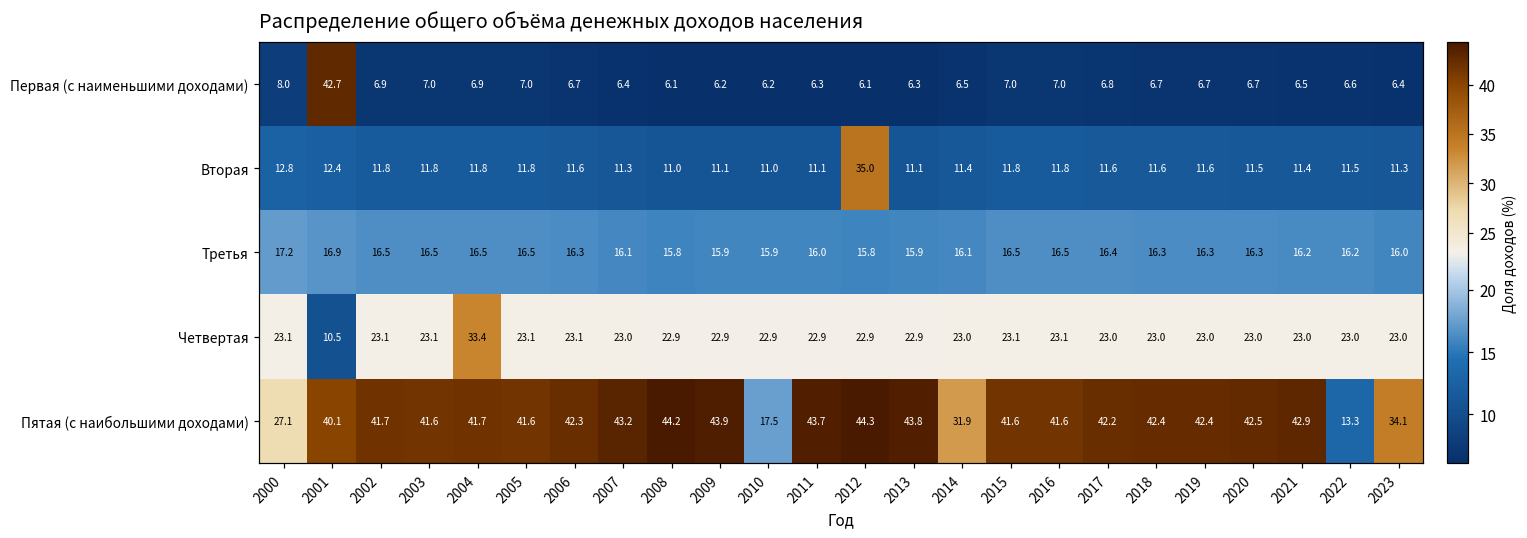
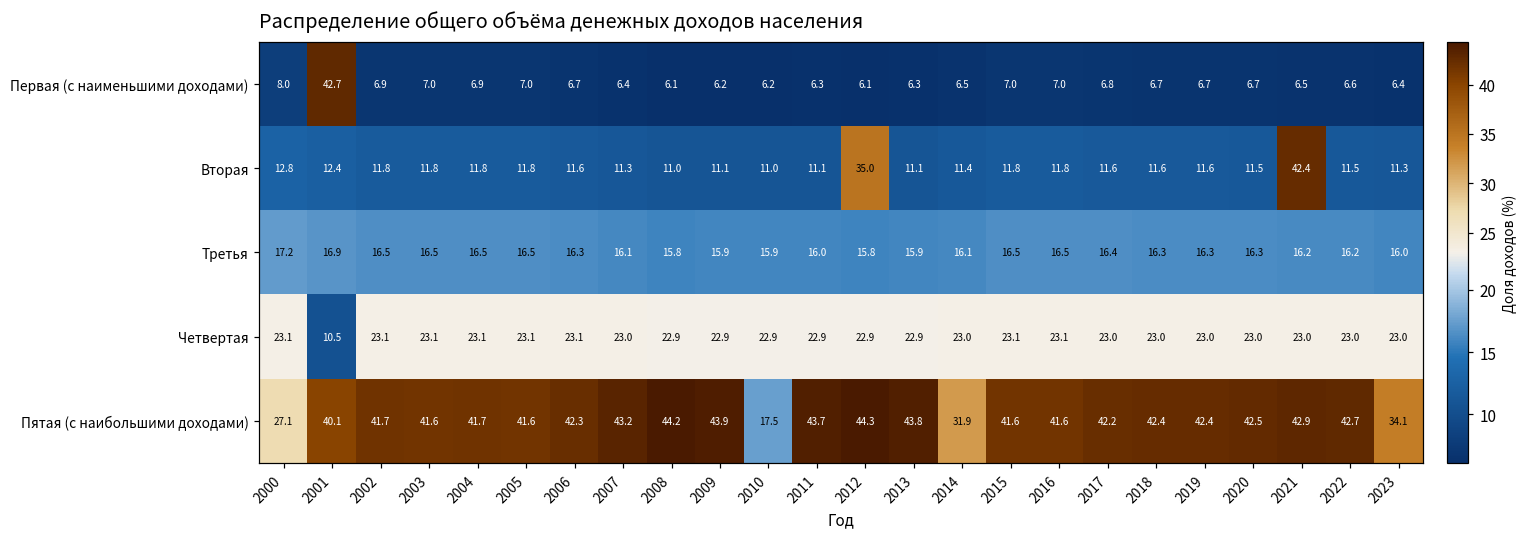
  {
    "Первая (с наименьшими доходами)": {
      "2000": 8.0,
      "2001": 42.7,
      "2002": 6.9,
      "2003": 7.0,
      "2004": 6.9,
      "2005": 7.0,
      "2006": 6.7,
      "2007": 6.4,
      "2008": 6.1,
      "2009": 6.2,
      "2010": 6.2,
      "2011": 6.3,
      "2012": 6.1,
      "2013": 6.3,
      "2014": 6.5,
      "2015": 7.0,
      "2016": 7.0,
      "2017": 6.8,
      "2018": 6.7,
      "2019": 6.7,
      "2020": 6.7,
      "2021": 6.5,
      "2022": 6.6,
      "2023": 6.4
    },
    "Вторая": {
      "2000": 12.8,
      "2001": 12.4,
      "2002": 11.8,
      "2003": 11.8,
      "2004": 11.8,
      "2005": 11.8,
      "2006": 11.6,
      "2007": 11.3,
      "2008": 11.0,
      "2009": 11.1,
      "2010": 11.0,
      "2011": 11.1,
      "2012": 35.0,
      "2013": 11.1,
      "2014": 11.4,
      "2015": 11.8,
      "2016": 11.8,
      "2017": 11.6,
      "2018": 11.6,
      "2019": 11.6,
      "2020": 11.5,
-     "2021": 11.4,
+     "2021": 42.4,
      "2022": 11.5,
      "2023": 11.3
    },
    "Третья": {
      "2000": 17.2,
      "2001": 16.9,
      "2002": 16.5,
      "2003": 16.5,
      "2004": 16.5,
      "2005": 16.5,
      "2006": 16.3,
      "2007": 16.1,
      "2008": 15.8,
      "2009": 15.9,
      "2010": 15.9,
      "2011": 16.0,
      "2012": 15.8,
      "2013": 15.9,
      "2014": 16.1,
      "2015": 16.5,
      "2016": 16.5,
      "2017": 16.4,
      "2018": 16.3,
      "2019": 16.3,
      "2020": 16.3,
      "2021": 16.2,
      "2022": 16.2,
      "2023": 16.0
    },
    "Четвертая": {
      "2000": 23.1,
      "2001": 10.5,
      "2002": 23.1,
      "2003": 23.1,
-     "2004": 33.4,
+     "2004": 23.1,
      "2005": 23.1,
      "2006": 23.1,
      "2007": 23.0,
      "2008": 22.9,
      "2009": 22.9,
      "2010": 22.9,
      "2011": 22.9,
      "2012": 22.9,
      "2013": 22.9,
      "2014": 23.0,
      "2015": 23.1,
      "2016": 23.1,
      "2017": 23.0,
      "2018": 23.0,
      "2019": 23.0,
      "2020": 23.0,
      "2021": 23.0,
      "2022": 23.0,
      "2023": 23.0
    },
    "Пятая (с наибольшими доходами)": {
      "2000": 27.1,
      "2001": 40.1,
      "2002": 41.7,
      "2003": 41.6,
      "2004": 41.7,
      "2005": 41.6,
      "2006": 42.3,
      "2007": 43.2,
      "2008": 44.2,
      "2009": 43.9,
      "2010": 17.5,
      "2011": 43.7,
      "2012": 44.3,
      "2013": 43.8,
      "2014": 31.9,
      "2015": 41.6,
      "2016": 41.6,
      "2017": 42.2,
      "2018": 42.4,
      "2019": 42.4,
      "2020": 42.5,
      "2021": 42.9,
-     "2022": 13.3,
+     "2022": 42.7,
      "2023": 34.1
    }
  }
